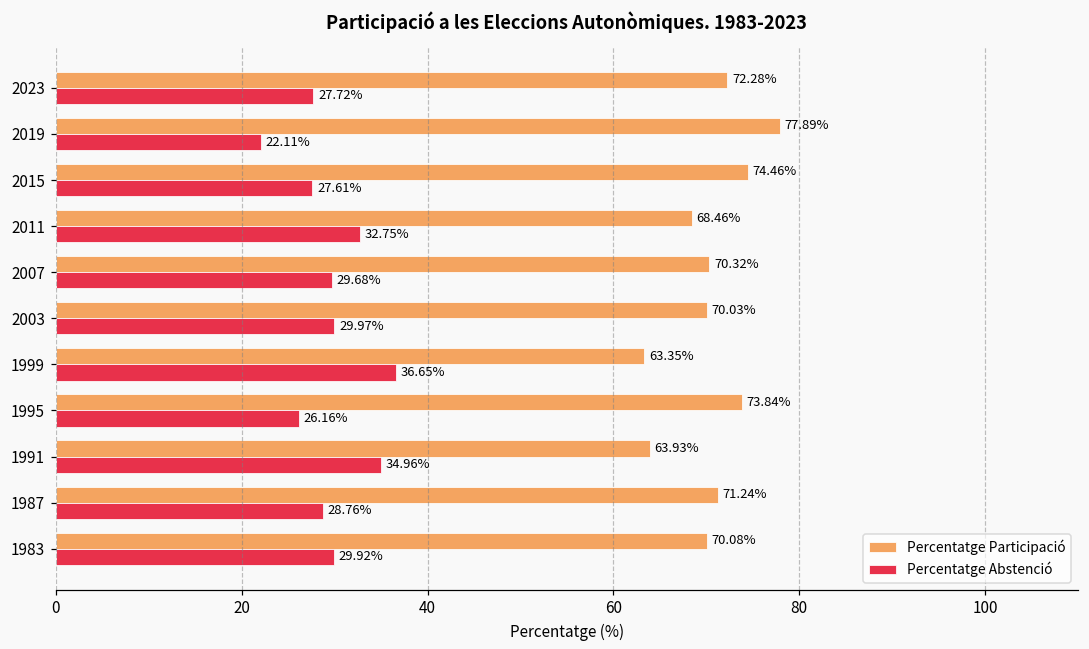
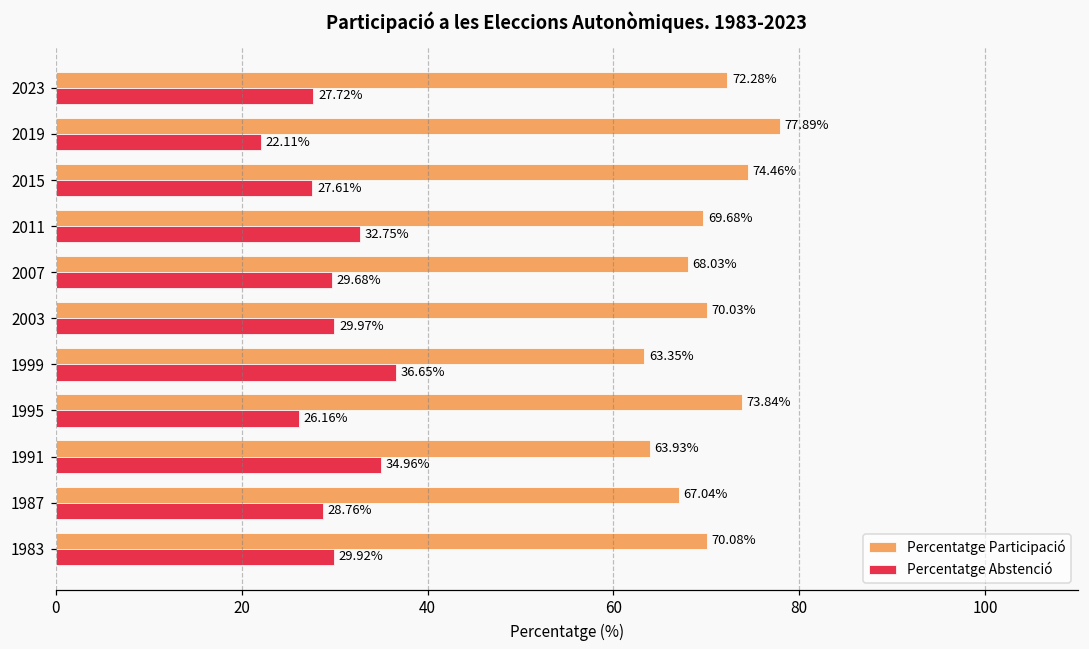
  {
    "Percentatge Participació": {
      "2023": "72.28%",
      "2019": "77.89%",
      "2015": "74.46%",
-     "2011": "68.46%",
-     "2007": "70.32%",
+     "2011": "69.68%",
+     "2007": "68.03%",
      "2003": "70.03%",
      "1999": "63.35%",
      "1995": "73.84%",
      "1991": "63.93%",
-     "1987": "71.24%",
+     "1987": "67.04%",
      "1983": "70.08%"
    },
    "Percentatge Abstenció": {
      "2023": "27.72%",
      "2019": "22.11%",
      "2015": "27.61%",
      "2011": "32.75%",
      "2007": "29.68%",
      "2003": "29.97%",
      "1999": "36.65%",
      "1995": "26.16%",
      "1991": "34.96%",
      "1987": "28.76%",
      "1983": "29.92%"
    }
  }
